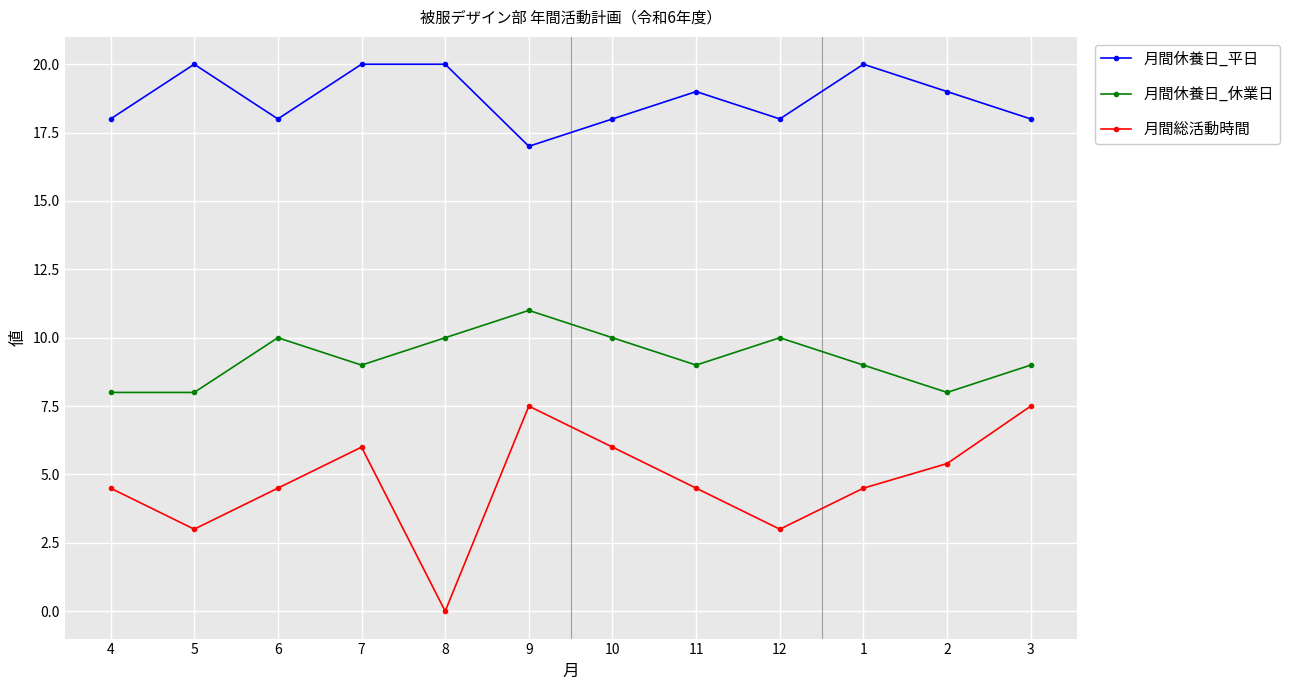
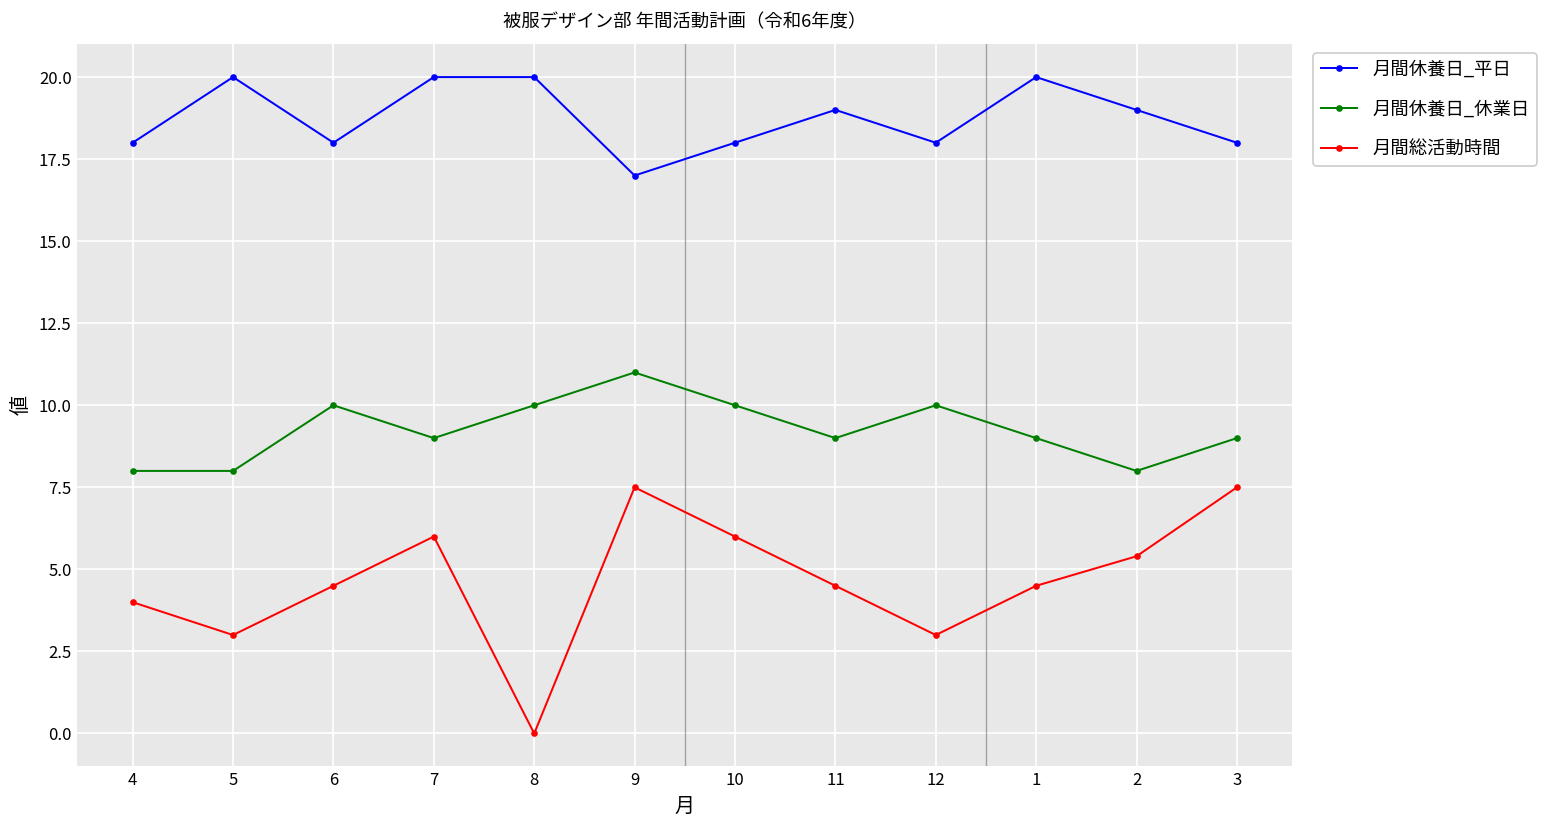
  {
    "月間休養日_平日": {
      "4": 18.0,
      "5": 20.0,
      "6": 18.0,
      "7": 20.0,
      "8": 20.0,
      "9": 17.0,
      "10": 18.0,
      "11": 19.0,
      "12": 18.0,
      "1": 20.0,
      "2": 19.0,
      "3": 18.0
    },
    "月間休養日_休業日": {
      "4": 8.0,
      "5": 8.0,
      "6": 10.0,
      "7": 9.0,
      "8": 10.0,
      "9": 11.0,
      "10": 10.0,
      "11": 9.0,
      "12": 10.0,
      "1": 9.0,
      "2": 8.0,
      "3": 9.0
    },
    "月間総活動時間": {
-     "4": 4.5,
+     "4": 4.0,
      "5": 3.0,
      "6": 4.5,
      "7": 6.0,
      "8": 0.0,
      "9": 7.5,
      "10": 6.0,
      "11": 4.5,
      "12": 3.0,
      "1": 4.5,
      "2": 5.4,
      "3": 7.5
    }
  }
